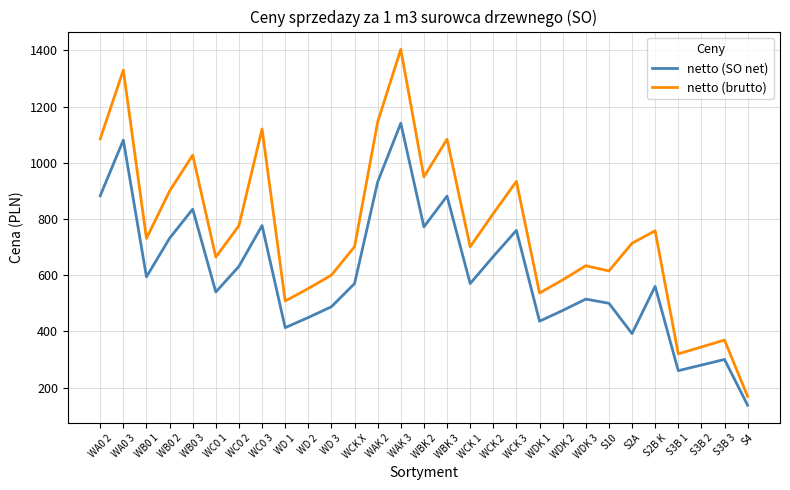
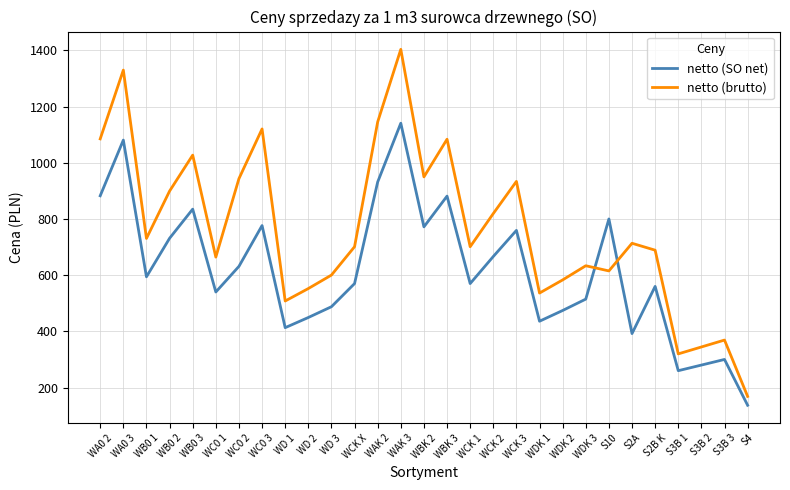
  {
    "netto (SO net)": {
      "WA0 2": 880,
      "WA0 3": 1080,
      "WB0 1": 590,
      "WB0 2": 730,
      "WB0 3": 830,
      "WC0 1": 540,
      "WC0 2": 630,
      "WC0 3": 780,
      "WD 1": 410,
      "WD 2": 450,
      "WD 3": 490,
      "WCK X": 570,
      "WAK 2": 930,
      "WAK 3": 1140,
      "WBK 2": 770,
      "WBK 3": 880,
      "WCK 1": 570,
      "WCK 2": 670,
      "WCK 3": 760,
      "WDK 1": 440,
      "WDK 2": 470,
      "WDK 3": 510,
-     "S10": 500,
+     "S10": 800,
      "S2A": 390,
      "S2B K": 560,
      "S3B 1": 260,
      "S3B 2": 280,
      "S3B 3": 300,
      "S4": 140
    },
    "netto (brutto)": {
      "WA0 2": 1080,
      "WA0 3": 1330,
      "WB0 1": 730,
      "WB0 2": 900,
      "WB0 3": 1030,
      "WC0 1": 660,
-     "WC0 2": 780,
+     "WC0 2": 940,
      "WC0 3": 1120,
      "WD 1": 510,
      "WD 2": 550,
      "WD 3": 600,
      "WCK X": 700,
      "WAK 2": 1150,
      "WAK 3": 1400,
      "WBK 2": 950,
      "WBK 3": 1080,
      "WCK 1": 700,
      "WCK 2": 820,
      "WCK 3": 930,
      "WDK 1": 540,
      "WDK 2": 580,
      "WDK 3": 630,
      "S10": 620,
      "S2A": 710,
-     "S2B K": 760,
+     "S2B K": 690,
      "S3B 1": 320,
      "S3B 2": 340,
      "S3B 3": 370,
      "S4": 170
    }
  }
